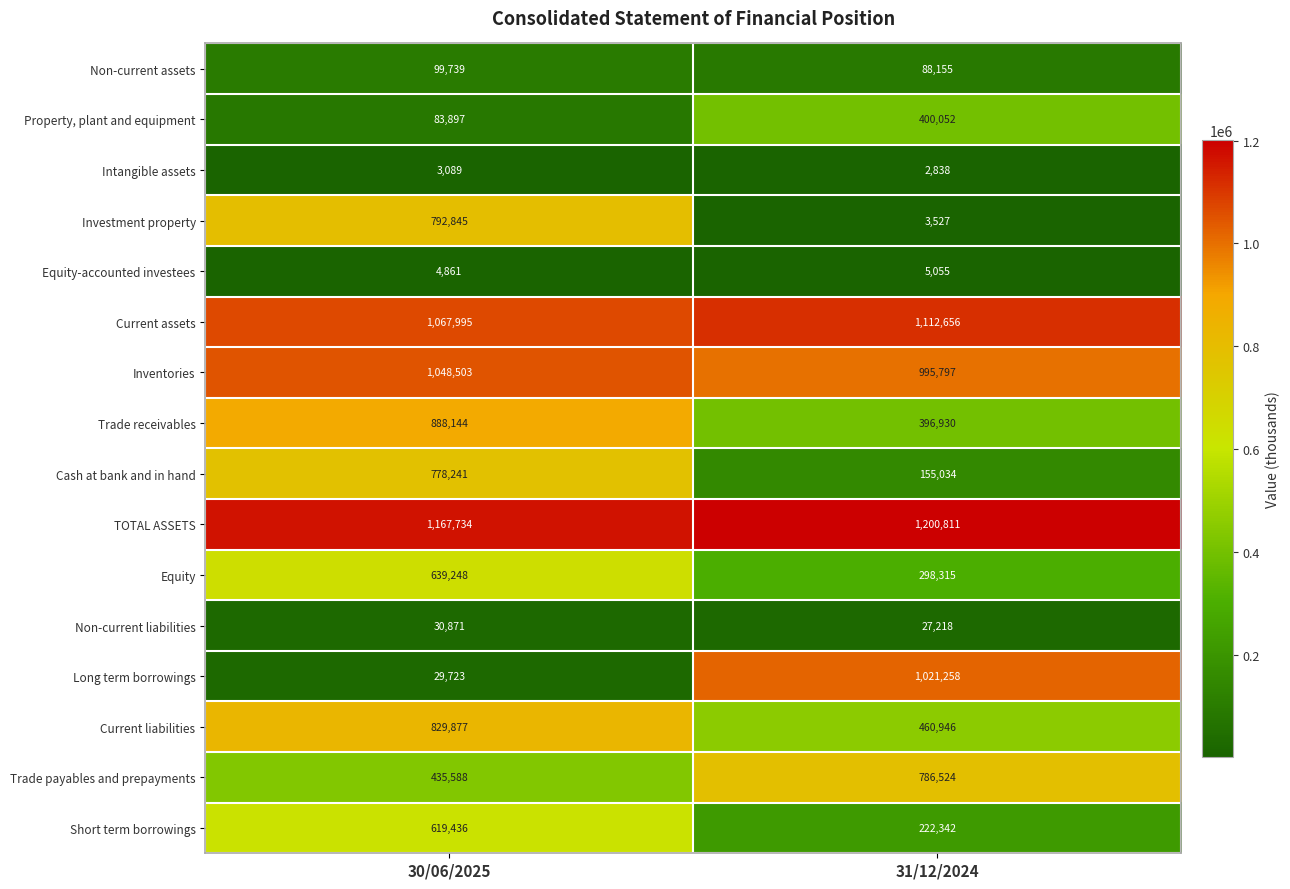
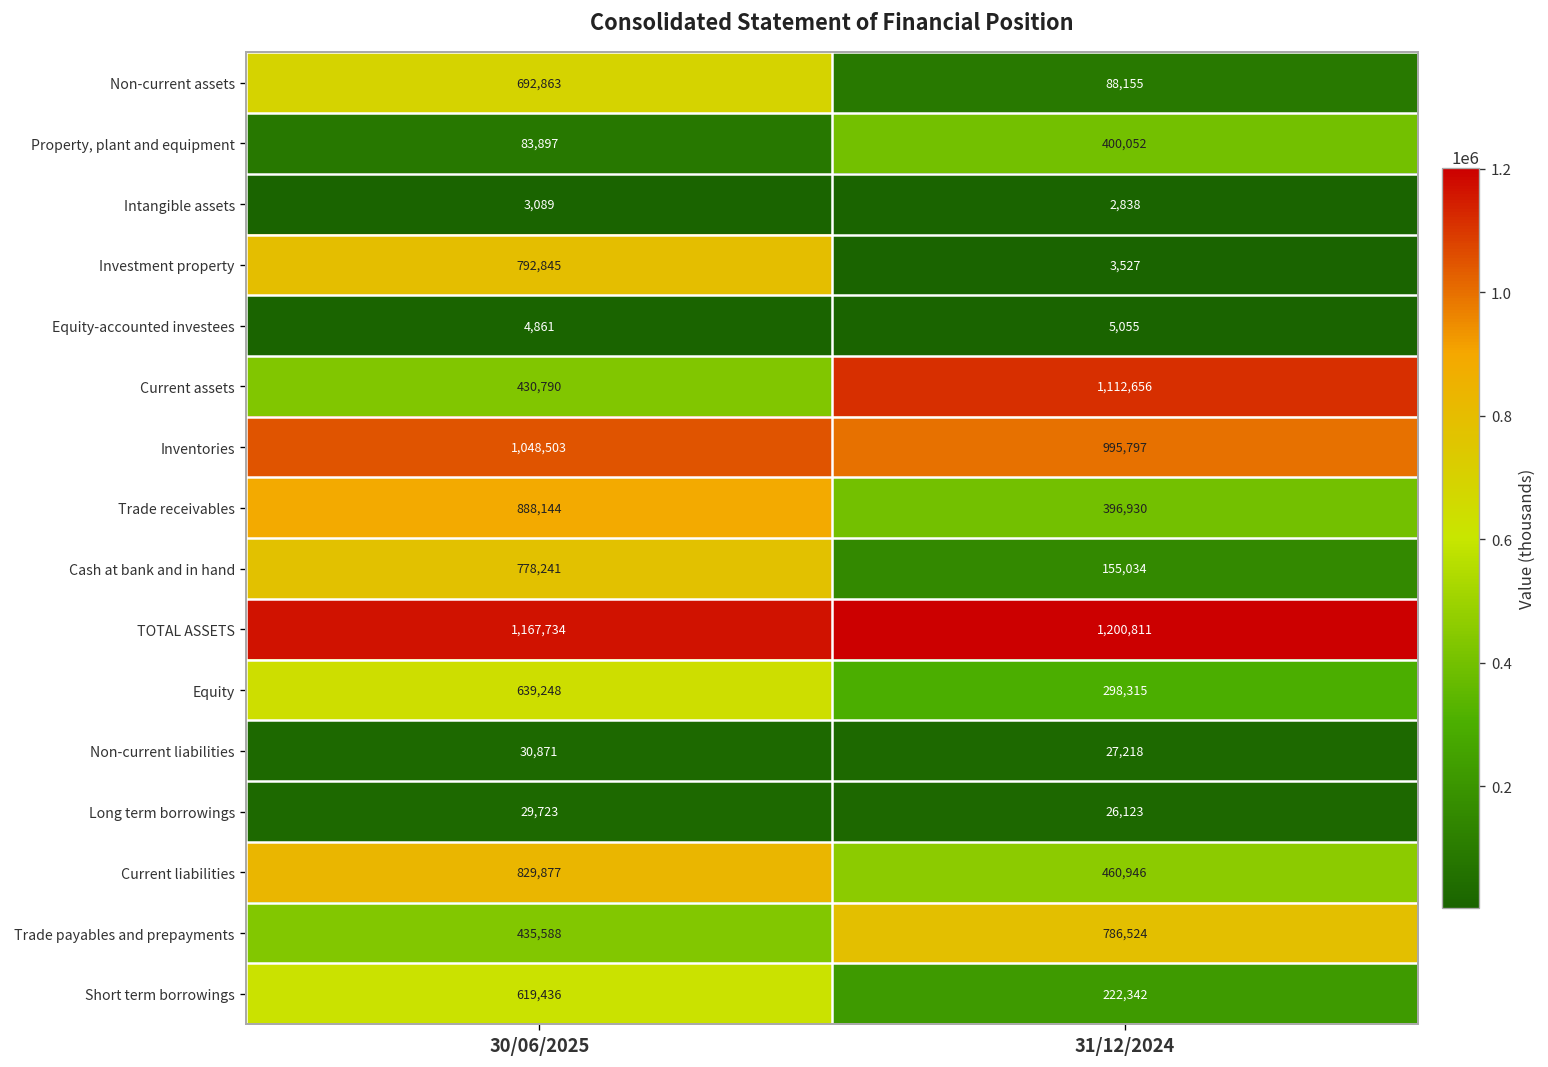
  {
    "Non-current assets": {
-     "30/06/2025": "99,739",
+     "30/06/2025": "692,863",
      "31/12/2024": "88,155"
    },
    "Property, plant and equipment": {
      "30/06/2025": "83,897",
      "31/12/2024": "400,052"
    },
    "Intangible assets": {
      "30/06/2025": "3,089",
      "31/12/2024": "2,838"
    },
    "Investment property": {
      "30/06/2025": "792,845",
      "31/12/2024": "3,527"
    },
    "Equity-accounted investees": {
      "30/06/2025": "4,861",
      "31/12/2024": "5,055"
    },
    "Current assets": {
-     "30/06/2025": "1,067,995",
+     "30/06/2025": "430,790",
      "31/12/2024": "1,112,656"
    },
    "Inventories": {
      "30/06/2025": "1,048,503",
      "31/12/2024": "995,797"
    },
    "Trade receivables": {
      "30/06/2025": "888,144",
      "31/12/2024": "396,930"
    },
    "Cash at bank and in hand": {
      "30/06/2025": "778,241",
      "31/12/2024": "155,034"
    },
    "TOTAL ASSETS": {
      "30/06/2025": "1,167,734",
      "31/12/2024": "1,200,811"
    },
    "Equity": {
      "30/06/2025": "639,248",
      "31/12/2024": "298,315"
    },
    "Non-current liabilities": {
      "30/06/2025": "30,871",
      "31/12/2024": "27,218"
    },
    "Long term borrowings": {
      "30/06/2025": "29,723",
-     "31/12/2024": "1,021,258"
+     "31/12/2024": "26,123"
    },
    "Current liabilities": {
      "30/06/2025": "829,877",
      "31/12/2024": "460,946"
    },
    "Trade payables and prepayments": {
      "30/06/2025": "435,588",
      "31/12/2024": "786,524"
    },
    "Short term borrowings": {
      "30/06/2025": "619,436",
      "31/12/2024": "222,342"
    }
  }
